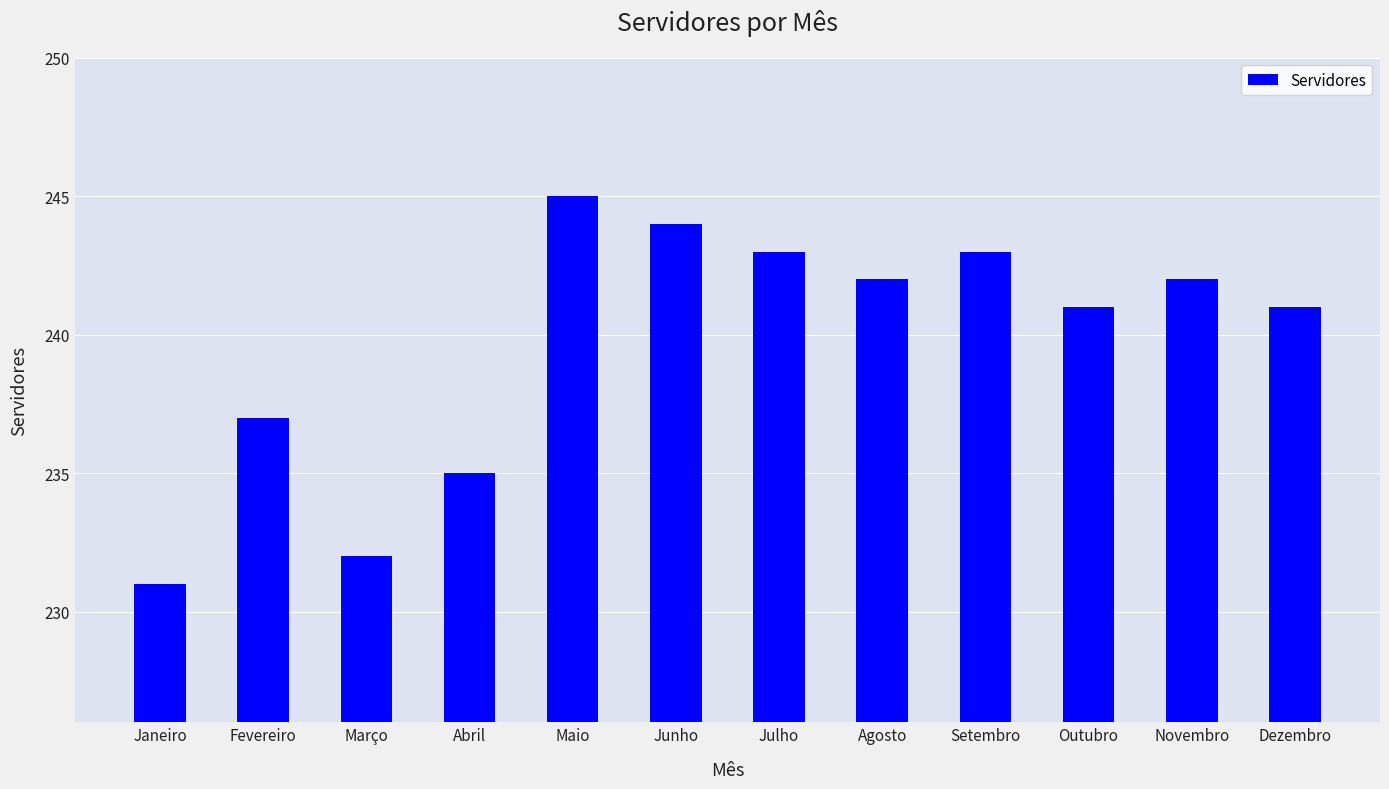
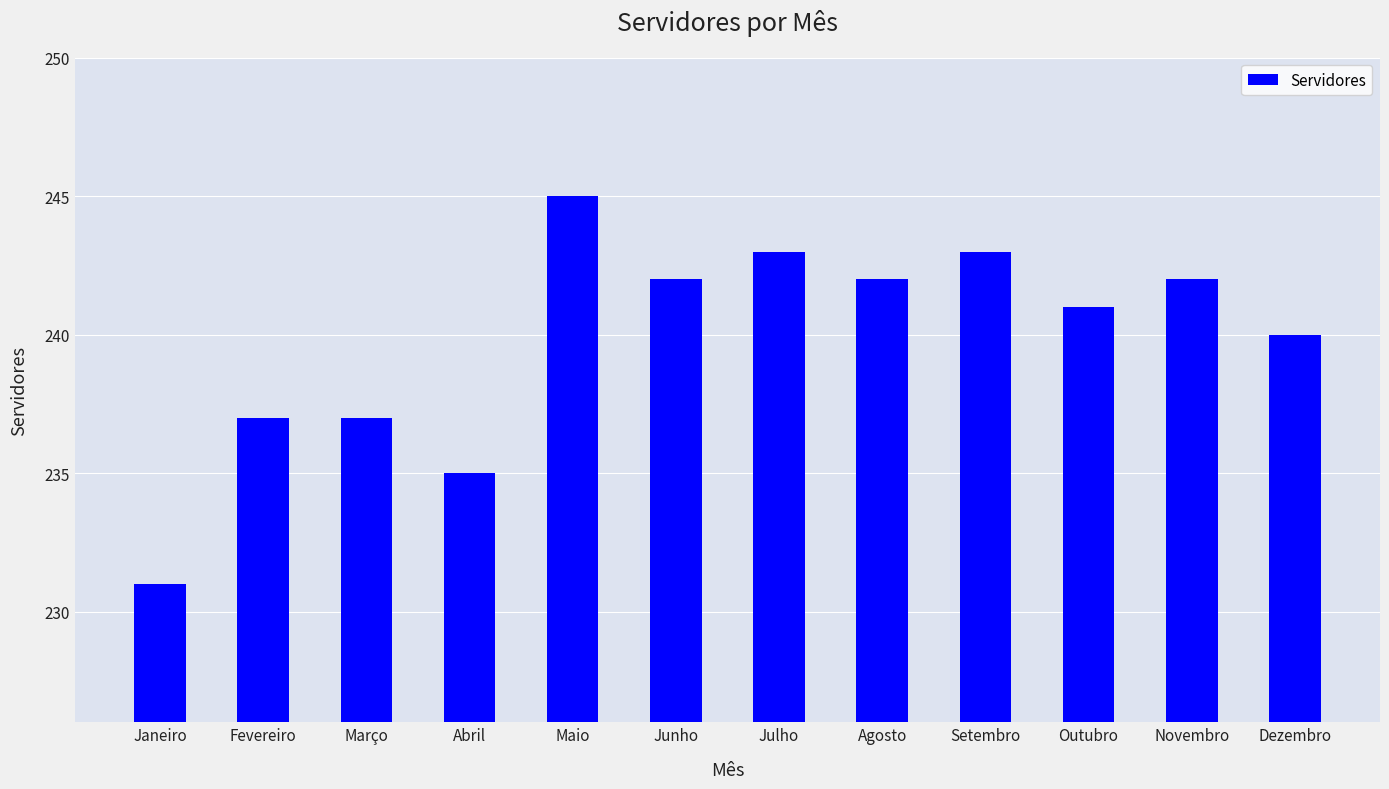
  {
    "Janeiro": 231,
    "Fevereiro": 237,
-   "Março": 232,
+   "Março": 237,
    "Abril": 235,
    "Maio": 245,
-   "Junho": 244,
+   "Junho": 242,
    "Julho": 243,
    "Agosto": 242,
    "Setembro": 243,
    "Outubro": 241,
    "Novembro": 242,
-   "Dezembro": 241
+   "Dezembro": 240
  }
